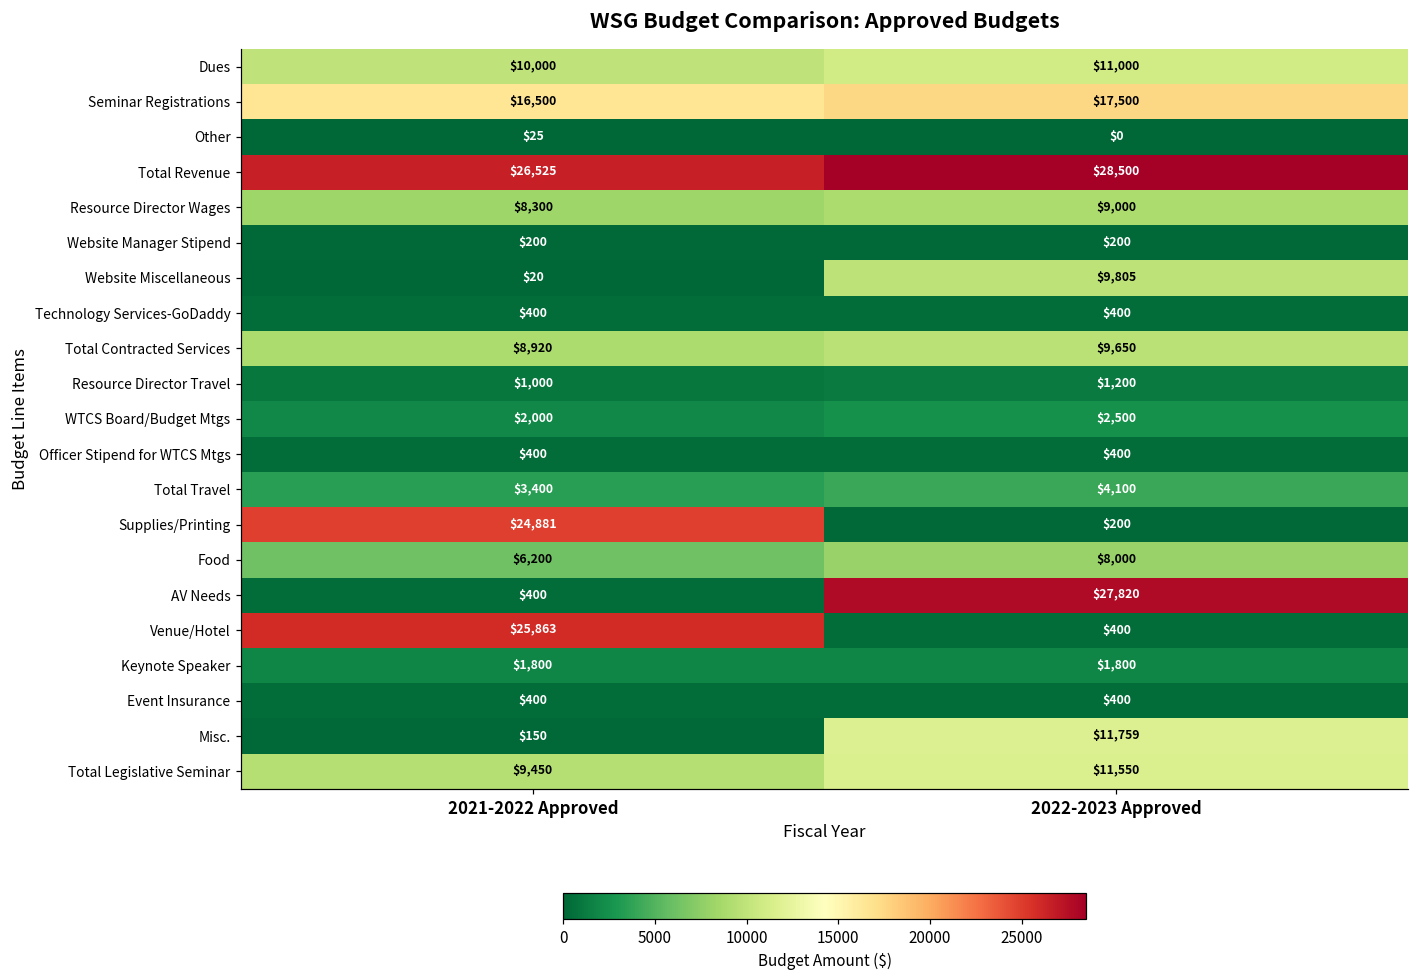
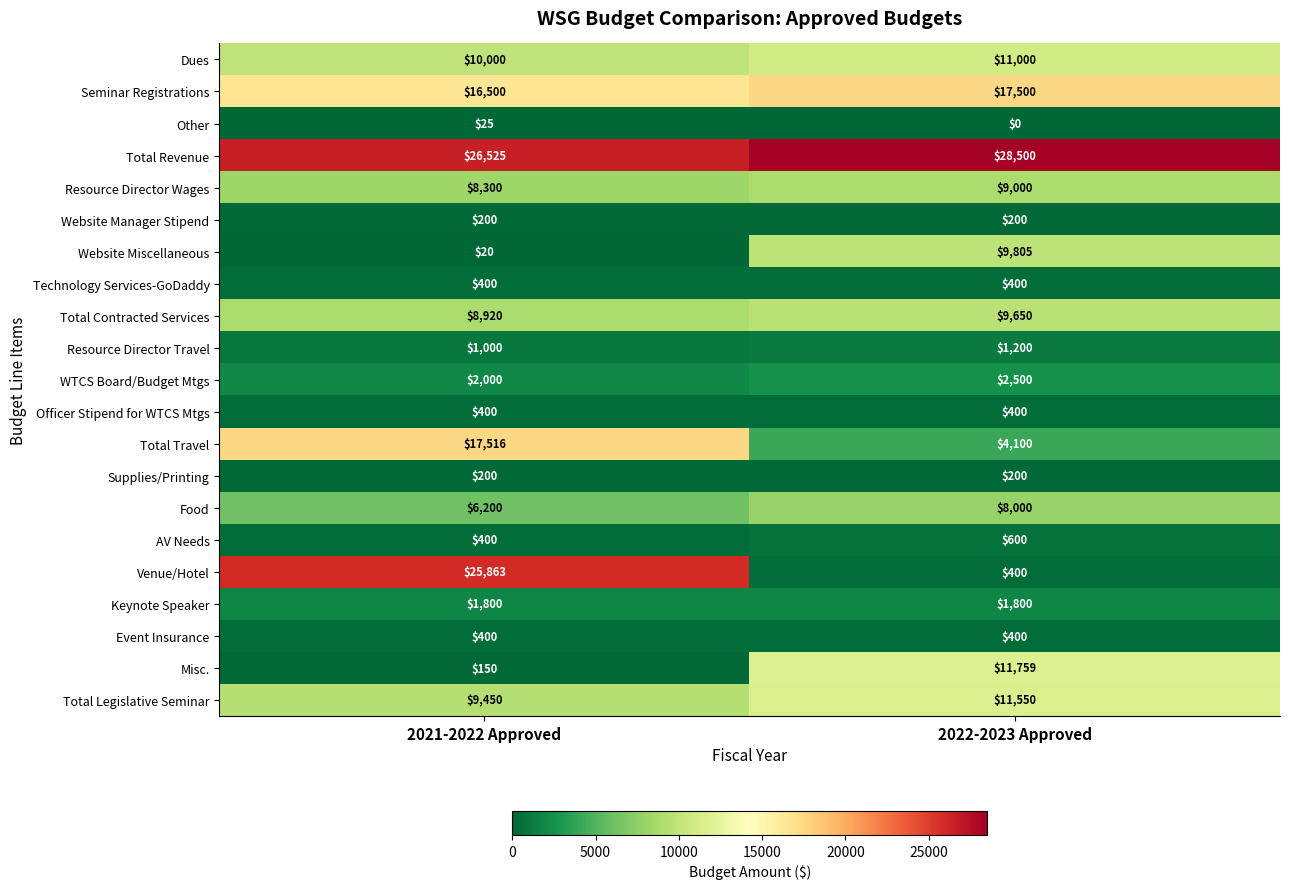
  {
    "Dues": {
      "2021-2022 Approved": "$10,000",
      "2022-2023 Approved": "$11,000"
    },
    "Seminar Registrations": {
      "2021-2022 Approved": "$16,500",
      "2022-2023 Approved": "$17,500"
    },
    "Other": {
      "2021-2022 Approved": "$25",
      "2022-2023 Approved": "$0"
    },
    "Total Revenue": {
      "2021-2022 Approved": "$26,525",
      "2022-2023 Approved": "$28,500"
    },
    "Resource Director Wages": {
      "2021-2022 Approved": "$8,300",
      "2022-2023 Approved": "$9,000"
    },
    "Website Manager Stipend": {
      "2021-2022 Approved": "$200",
      "2022-2023 Approved": "$200"
    },
    "Website Miscellaneous": {
      "2021-2022 Approved": "$20",
      "2022-2023 Approved": "$9,805"
    },
    "Technology Services-GoDaddy": {
      "2021-2022 Approved": "$400",
      "2022-2023 Approved": "$400"
    },
    "Total Contracted Services": {
      "2021-2022 Approved": "$8,920",
      "2022-2023 Approved": "$9,650"
    },
    "Resource Director Travel": {
      "2021-2022 Approved": "$1,000",
      "2022-2023 Approved": "$1,200"
    },
    "WTCS Board/Budget Mtgs": {
      "2021-2022 Approved": "$2,000",
      "2022-2023 Approved": "$2,500"
    },
    "Officer Stipend for WTCS Mtgs": {
      "2021-2022 Approved": "$400",
      "2022-2023 Approved": "$400"
    },
    "Total Travel": {
-     "2021-2022 Approved": "$3,400",
+     "2021-2022 Approved": "$17,516",
      "2022-2023 Approved": "$4,100"
    },
    "Supplies/Printing": {
-     "2021-2022 Approved": "$24,881",
+     "2021-2022 Approved": "$200",
      "2022-2023 Approved": "$200"
    },
    "Food": {
      "2021-2022 Approved": "$6,200",
      "2022-2023 Approved": "$8,000"
    },
    "AV Needs": {
      "2021-2022 Approved": "$400",
-     "2022-2023 Approved": "$27,820"
+     "2022-2023 Approved": "$600"
    },
    "Venue/Hotel": {
      "2021-2022 Approved": "$25,863",
      "2022-2023 Approved": "$400"
    },
    "Keynote Speaker": {
      "2021-2022 Approved": "$1,800",
      "2022-2023 Approved": "$1,800"
    },
    "Event Insurance": {
      "2021-2022 Approved": "$400",
      "2022-2023 Approved": "$400"
    },
    "Misc.": {
      "2021-2022 Approved": "$150",
      "2022-2023 Approved": "$11,759"
    },
    "Total Legislative Seminar": {
      "2021-2022 Approved": "$9,450",
      "2022-2023 Approved": "$11,550"
    }
  }
